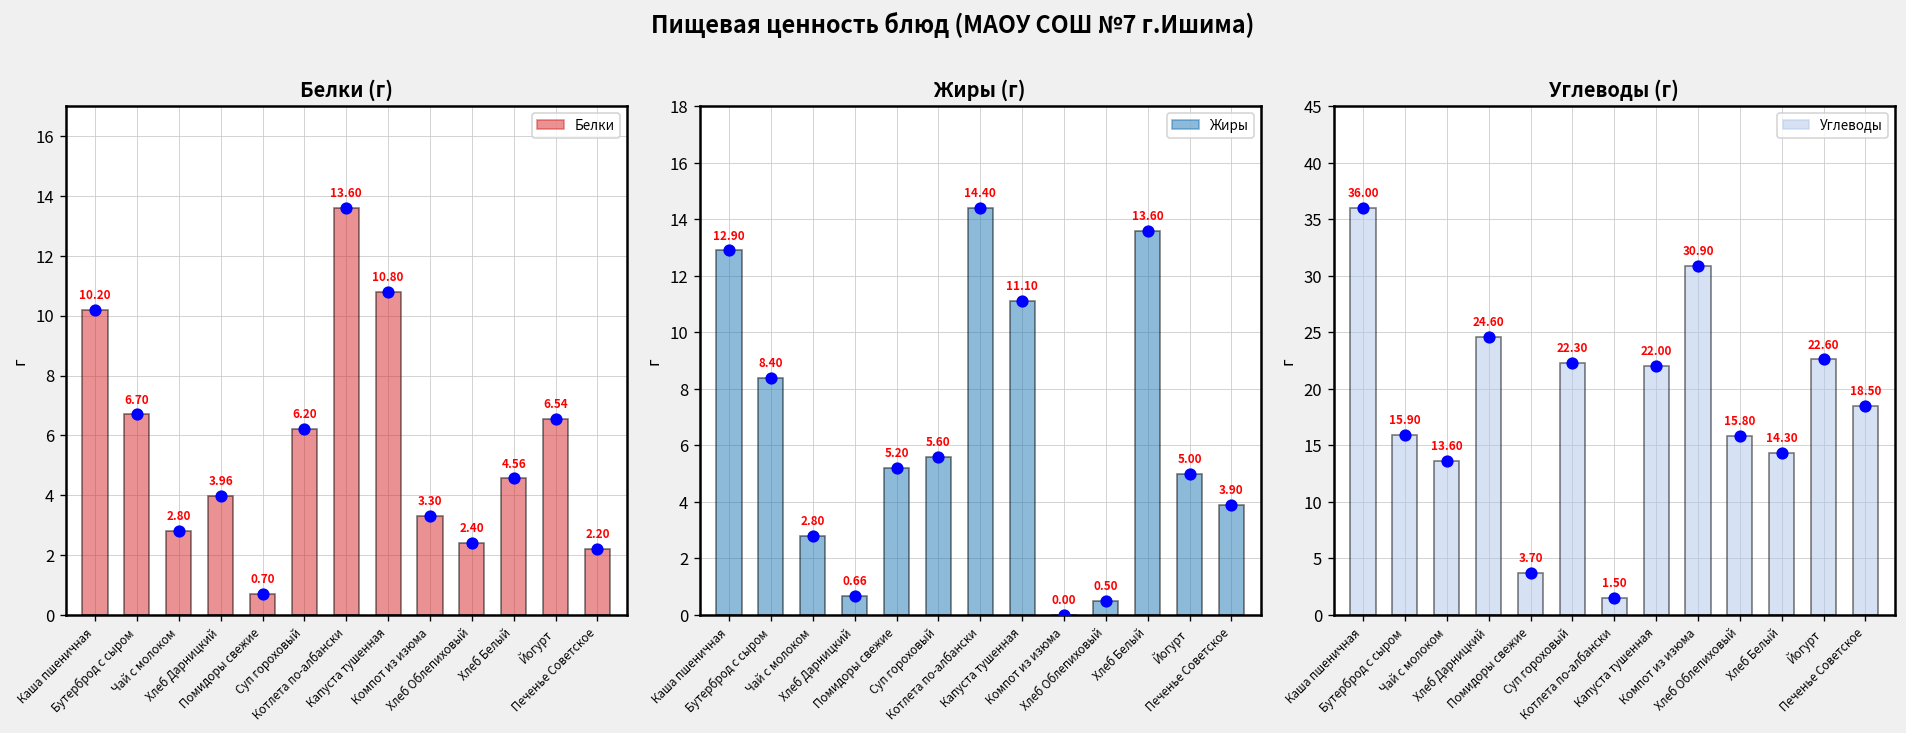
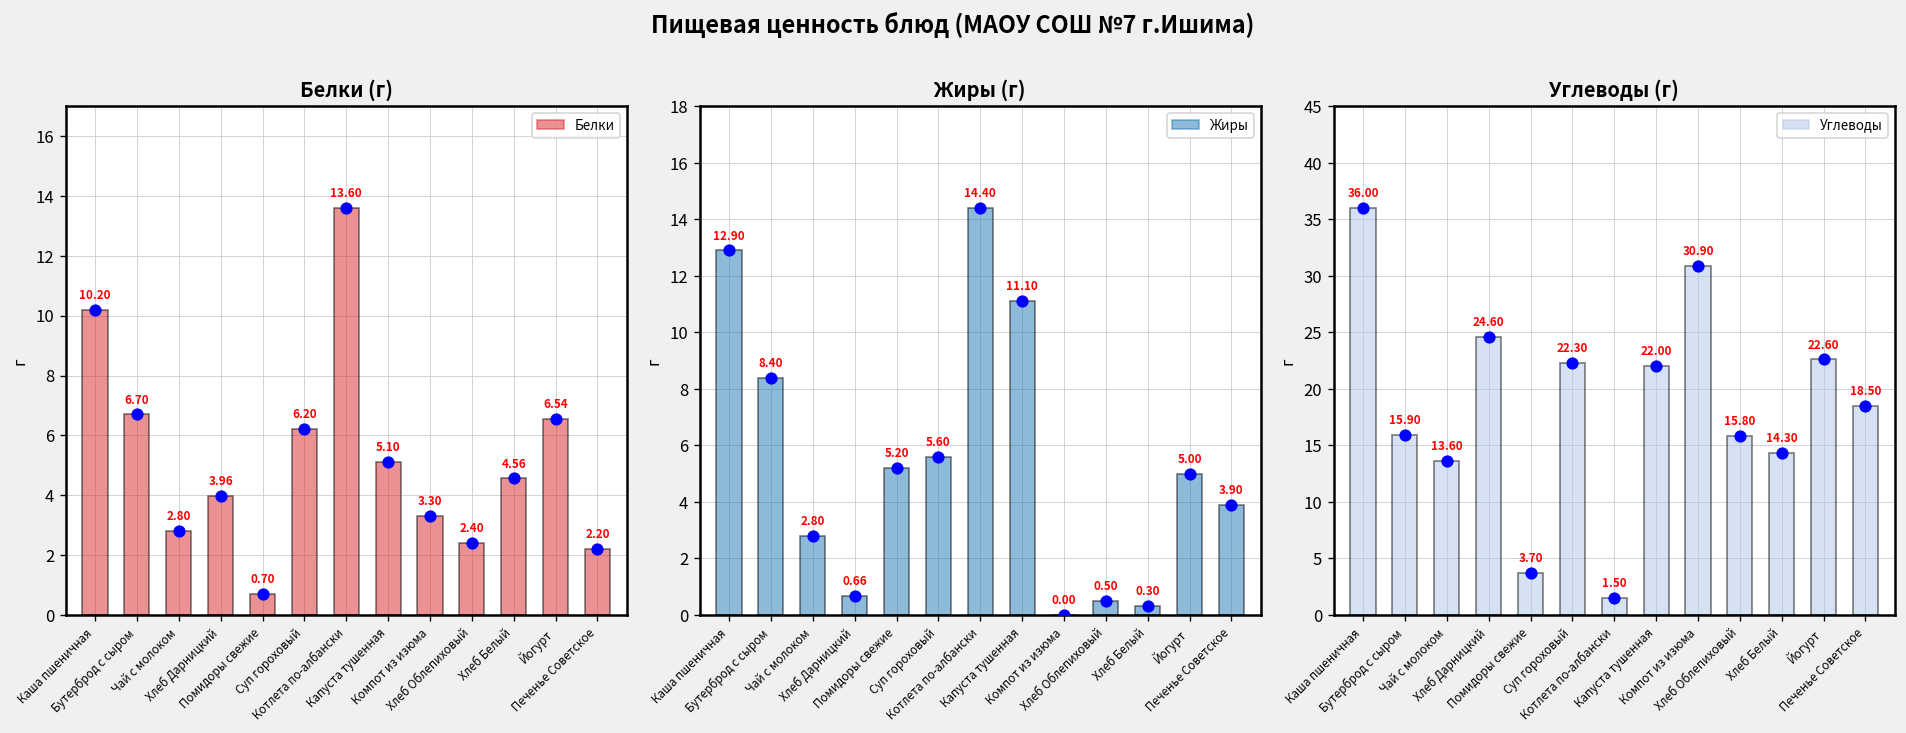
  {
    "Белки (г)": {
      "Белки": {
        "Каша пшеничная": 10.20,
        "Бутерброд с сыром": 6.70,
        "Чай с молоком": 2.80,
        "Хлеб Дарницкий": 3.96,
        "Помидоры свежие": 0.70,
        "Суп гороховый": 6.20,
        "Котлета по-албански": 13.60,
-       "Капуста тушенная": 10.80,
+       "Капуста тушенная": 5.10,
        "Компот из изюма": 3.30,
        "Хлеб Облепиховый": 2.40,
        "Хлеб Белый": 4.56,
        "Йогурт": 6.54,
        "Печенье Советское": 2.20
      }
    },
    "Жиры (г)": {
      "Каша пшеничная": 12.90,
      "Бутерброд с сыром": 8.40,
      "Чай с молоком": 2.80,
      "Хлеб Дарницкий": 0.66,
      "Помидоры свежие": 5.20,
      "Суп гороховый": 5.60,
      "Котлета по-албански": 14.40,
      "Капуста тушенная": 11.10,
      "Компот из изюма": 0.00,
      "Хлеб Облепиховый": 0.50,
-     "Хлеб Белый": 13.60,
+     "Хлеб Белый": 0.30,
      "Йогурт": 5.00,
      "Печенье Советское": 3.90
    },
    "Углеводы (г)": {
      "Углеводы": {
        "Каша пшеничная": 36.00,
        "Бутерброд с сыром": 15.90,
        "Чай с молоком": 13.60,
        "Хлеб Дарницкий": 24.60,
        "Помидоры свежие": 3.70,
        "Суп гороховый": 22.30,
        "Котлета по-албански": 1.50,
        "Капуста тушенная": 22.00,
        "Компот из изюма": 30.90,
        "Хлеб Облепиховый": 15.80,
        "Хлеб Белый": 14.30,
        "Йогурт": 22.60,
        "Печенье Советское": 18.50
      }
    }
  }
